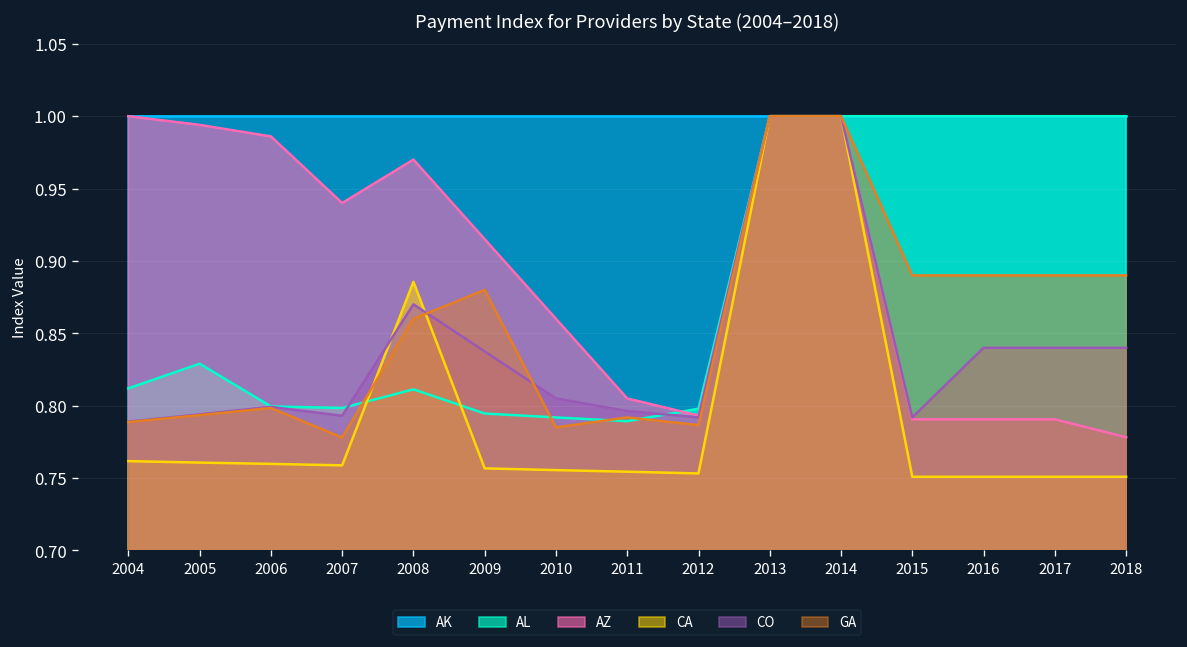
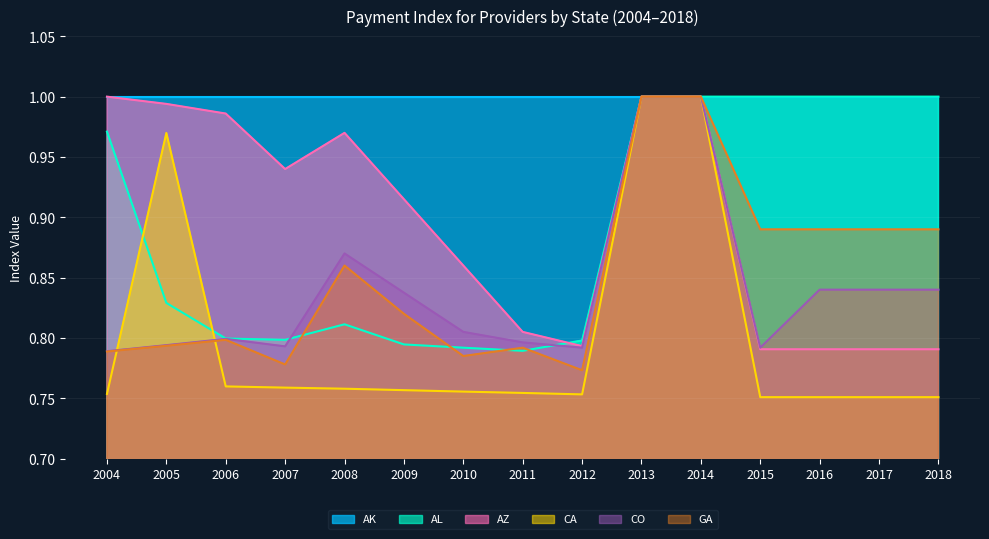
  {
    "AK": {
      "2005": 1.000,
      "2006": 1.000,
      "2007": 1.000,
      "2008": 1.000,
      "2009": 1.000,
      "2010": 1.000,
      "2011": 1.000,
      "2012": 1.000
    },
    "AL": {
-     "2004": 0.812,
+     "2004": 0.971,
      "2005": 0.829,
      "2007": 0.798,
      "2008": 0.811,
      "2009": 0.795,
      "2010": 0.792,
      "2011": 0.789,
      "2012": 0.798
    },
    "AZ": {
      "2005": 0.994,
      "2006": 0.986,
      "2007": 0.940,
      "2008": 0.970,
      "2009": 0.915,
      "2010": 0.860,
      "2011": 0.805,
      "2016": 0.791,
      "2017": 0.791,
-     "2018": 0.778
+     "2018": 0.791
    },
    "CA": {
-     "2004": 0.762,
-     "2005": 0.761,
+     "2004": 0.754,
+     "2005": 0.970,
      "2006": 0.760,
      "2007": 0.759,
-     "2008": 0.886,
+     "2008": 0.758,
      "2009": 0.757,
      "2010": 0.756,
      "2011": 0.754,
      "2012": 0.753,
      "2015": 0.751,
      "2016": 0.751,
      "2017": 0.751,
      "2018": 0.751
    },
    "CO": {
      "2007": 0.793,
      "2008": 0.870,
      "2009": 0.838,
      "2010": 0.805,
      "2011": 0.796,
      "2016": 0.840,
      "2017": 0.840,
      "2018": 0.840
    },
    "GA": {
      "2007": 0.778,
      "2008": 0.860,
-     "2009": 0.88,
+     "2009": 0.82,
      "2010": 0.785,
      "2011": 0.792,
-     "2012": 0.787,
+     "2012": 0.773,
      "2015": 0.890,
      "2016": 0.890,
      "2017": 0.890,
      "2018": 0.890
    }
  }
